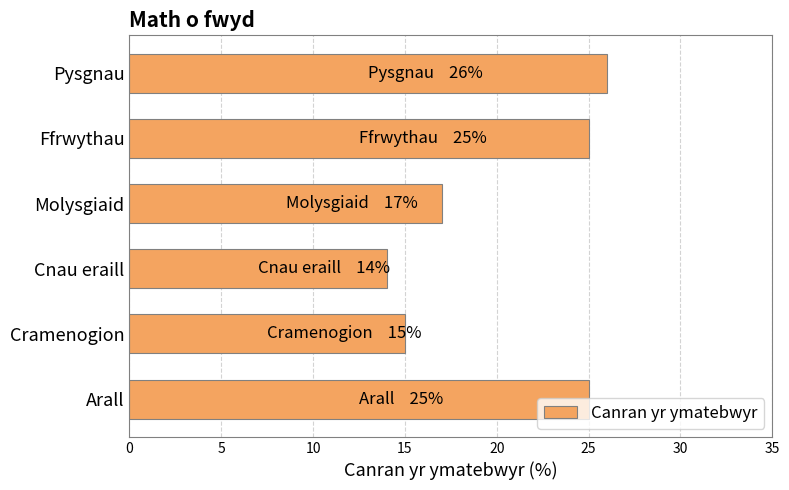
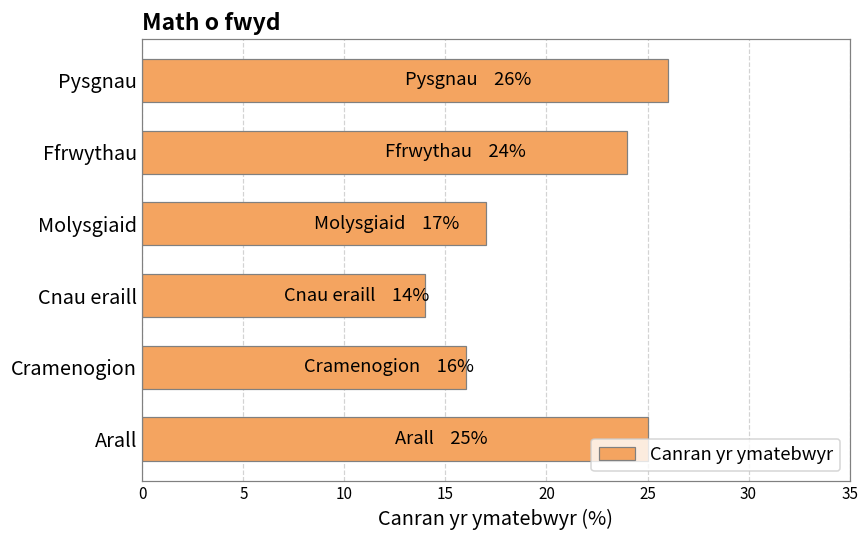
  {
    "Pysgnau": "26%",
-   "Ffrwythau": "25%",
+   "Ffrwythau": "24%",
    "Molysgiaid": "17%",
    "Cnau eraill": "14%",
-   "Cramenogion": "15%"
+   "Cramenogion": "16%"
  }
